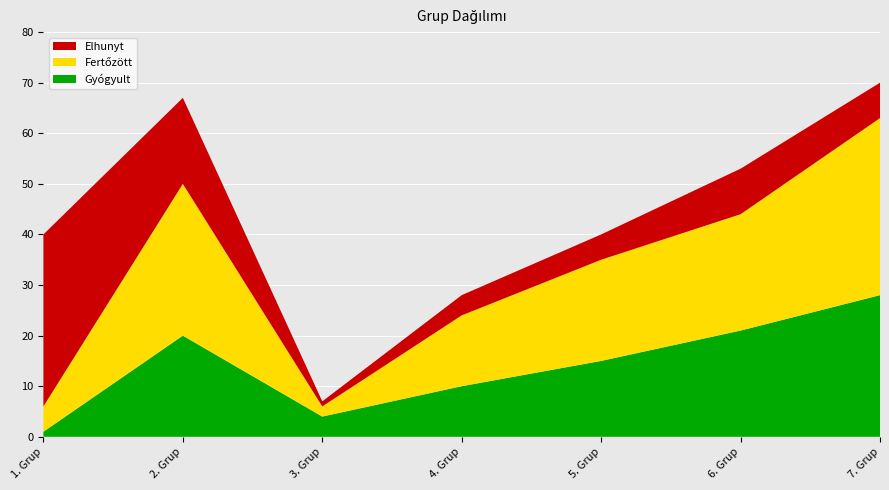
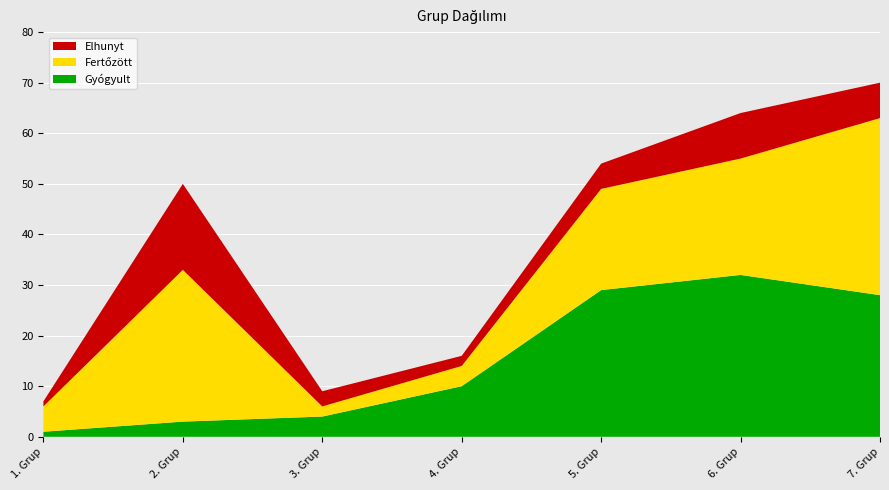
  {
    "Gyógyult": {
-     "2. Grup": 20,
-     "5. Grup": 15,
-     "6. Grup": 21
+     "2. Grup": 3,
+     "5. Grup": 29,
+     "6. Grup": 32
    },
    "Fertőzött": {
-     "4. Grup": 14
+     "4. Grup": 4
    },
    "Elhunyt": {
-     "1. Grup": 34,
+     "1. Grup": 1,
      "2. Grup": 17,
-     "3. Grup": 1,
-     "4. Grup": 4,
+     "3. Grup": 3,
+     "4. Grup": 2,
      "5. Grup": 5,
      "6. Grup": 9,
      "7. Grup": 7
    }
  }
